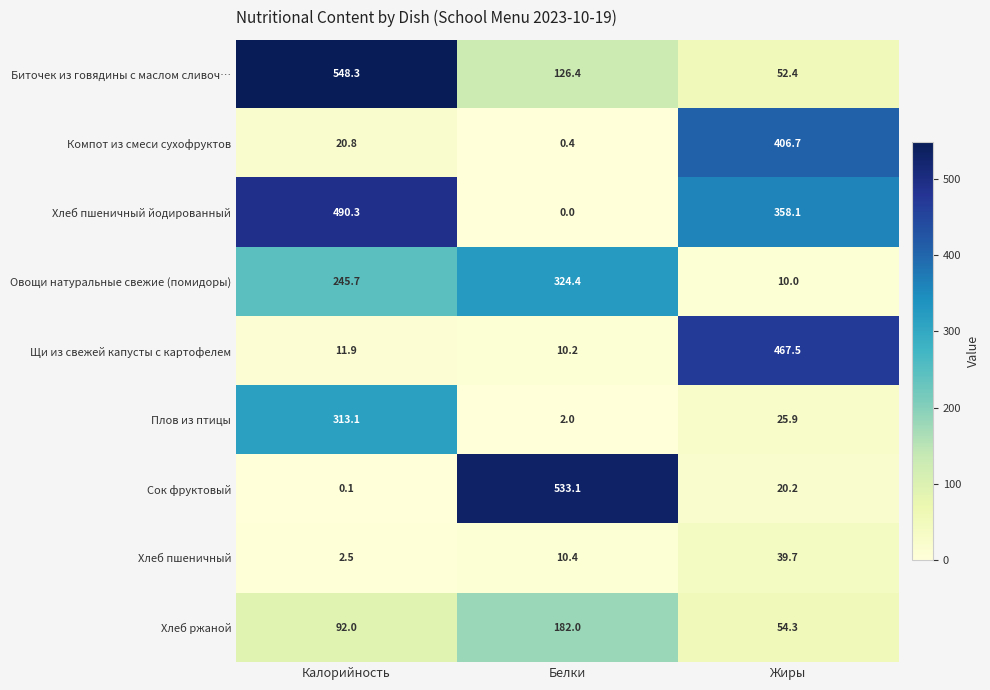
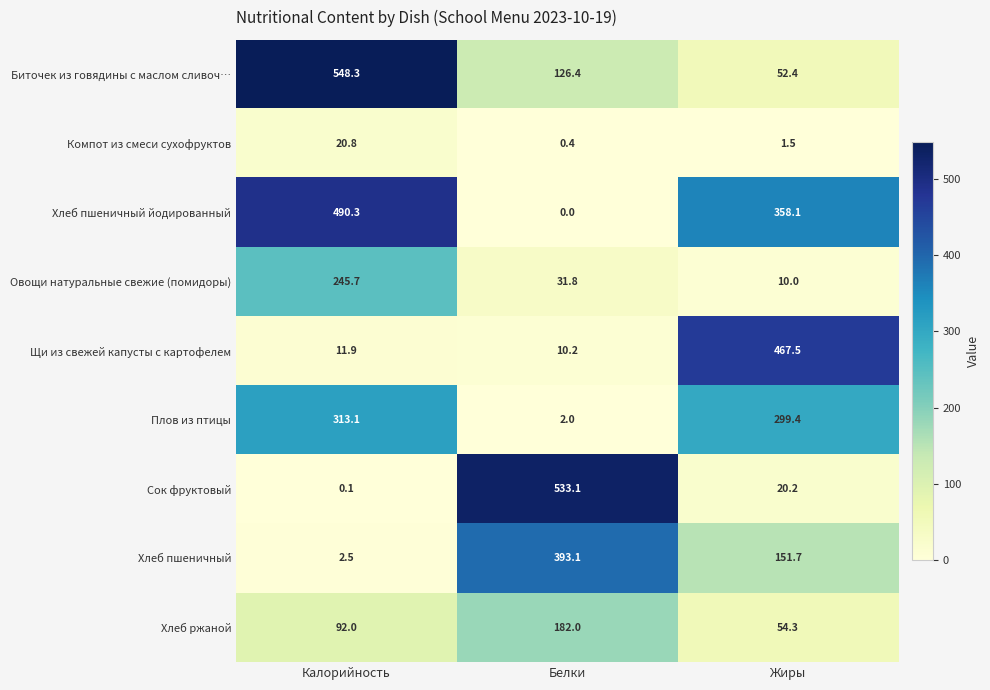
  {
    "Биточек из говядины с маслом сливоч…": {
      "Калорийность": 548.3,
      "Белки": 126.4,
      "Жиры": 52.4
    },
    "Компот из смеси сухофруктов": {
      "Калорийность": 20.8,
      "Белки": 0.4,
-     "Жиры": 406.7
+     "Жиры": 1.5
    },
    "Хлеб пшеничный йодированный": {
      "Калорийность": 490.3,
      "Белки": 0.0,
      "Жиры": 358.1
    },
    "Овощи натуральные свежие (помидоры)": {
      "Калорийность": 245.7,
-     "Белки": 324.4,
+     "Белки": 31.8,
      "Жиры": 10.0
    },
    "Щи из свежей капусты с картофелем": {
      "Калорийность": 11.9,
      "Белки": 10.2,
      "Жиры": 467.5
    },
    "Плов из птицы": {
      "Калорийность": 313.1,
      "Белки": 2.0,
-     "Жиры": 25.9
+     "Жиры": 299.4
    },
    "Сок фруктовый": {
      "Калорийность": 0.1,
      "Белки": 533.1,
      "Жиры": 20.2
    },
    "Хлеб пшеничный": {
      "Калорийность": 2.5,
-     "Белки": 10.4,
-     "Жиры": 39.7
+     "Белки": 393.1,
+     "Жиры": 151.7
    },
    "Хлеб ржаной": {
      "Калорийность": 92.0,
      "Белки": 182.0,
      "Жиры": 54.3
    }
  }
